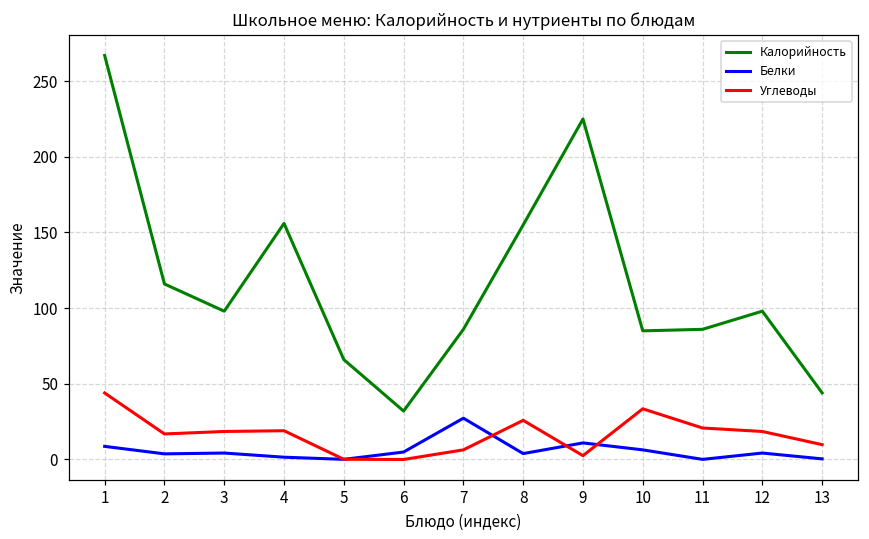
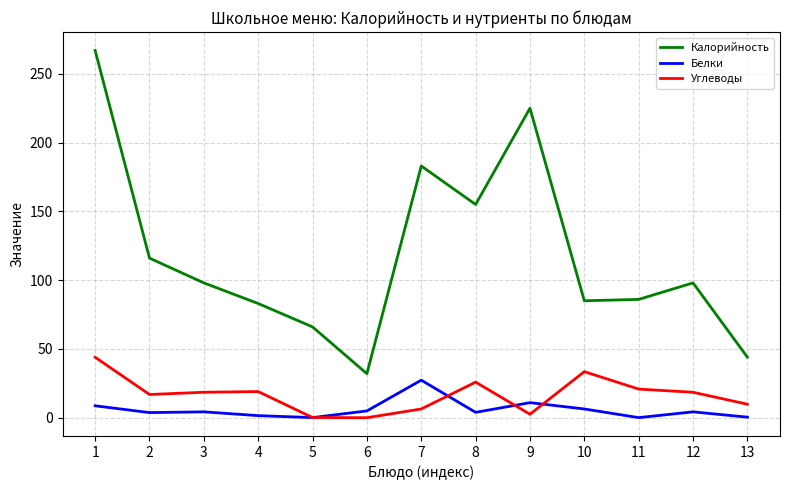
  {
    "Калорийность": {
      "1": 267,
      "2": 116,
      "3": 98,
-     "4": 156,
+     "4": 83,
      "5": 66,
      "6": 32,
-     "7": 86,
+     "7": 183,
      "8": 155,
      "9": 225,
      "10": 85,
      "11": 86,
      "12": 98,
      "13": 44
    },
    "Белки": {
      "1": 9,
      "2": 4,
      "3": 4,
      "4": 2,
      "6": 5,
      "7": 27,
      "8": 4,
      "9": 11,
      "10": 6,
      "11": 0,
      "12": 4,
      "13": 0
    },
    "Углеводы": {
      "1": 44,
      "2": 17,
      "3": 19,
      "4": 19,
      "6": 0,
      "7": 6,
      "8": 26,
      "9": 3,
      "10": 33,
      "11": 21,
      "12": 19,
      "13": 10
    }
  }
